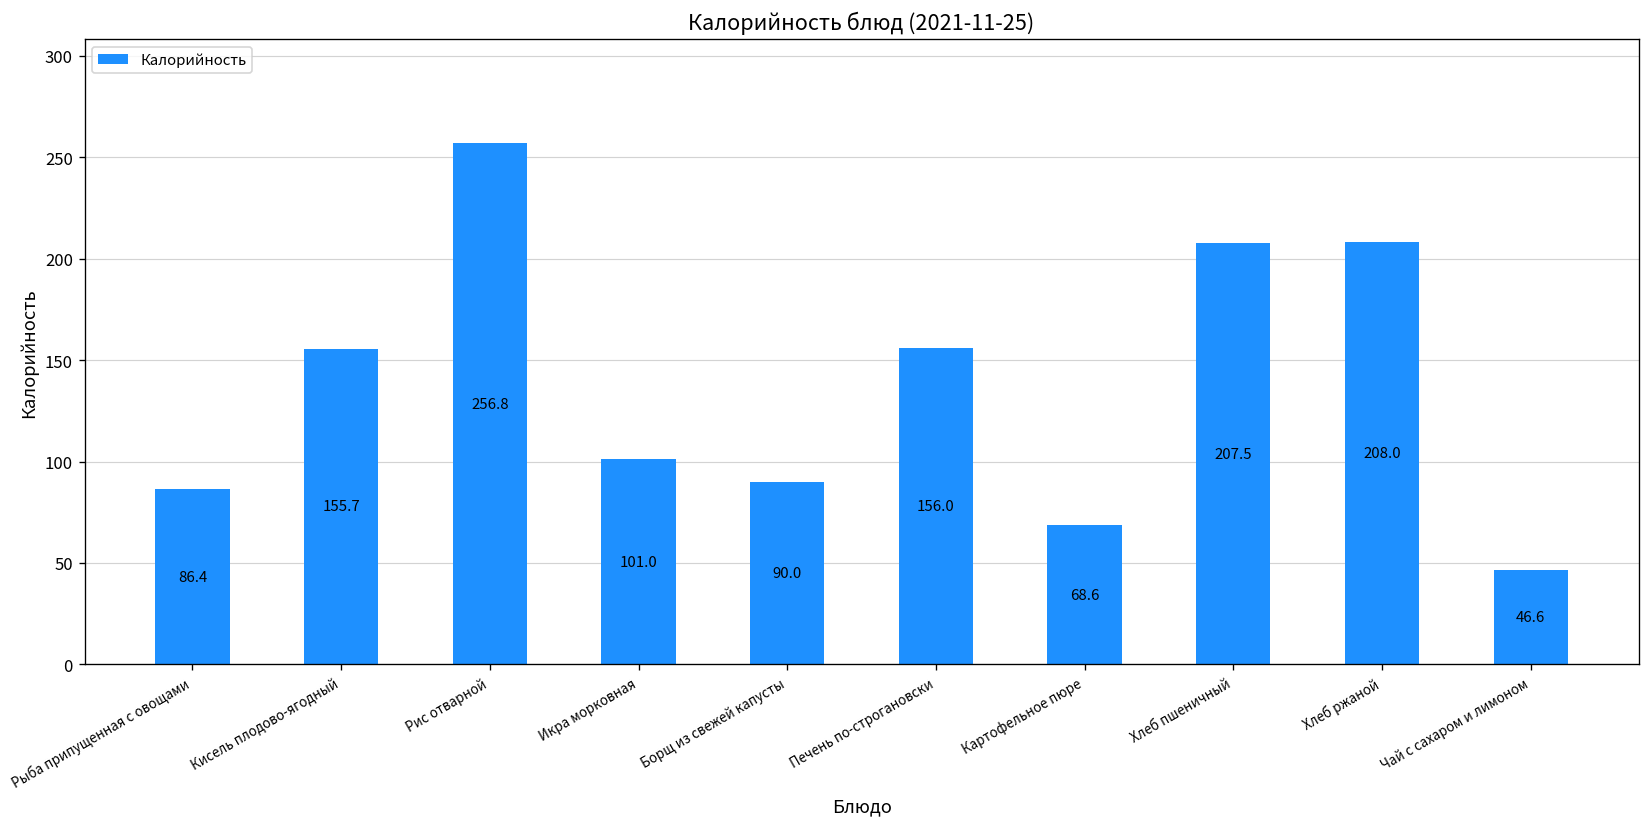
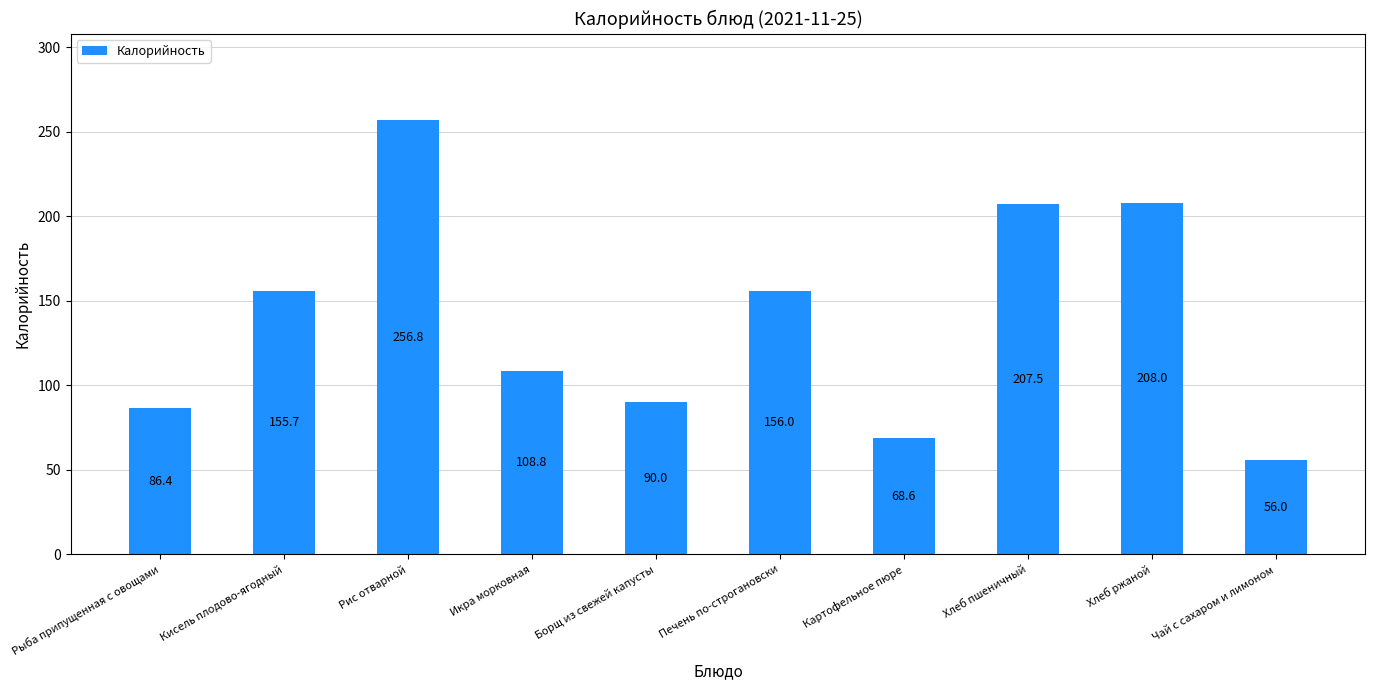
  {
    "Рыба припущенная с овощами": 86.4,
    "Кисель плодово-ягодный": 155.7,
    "Рис отварной": 256.8,
-   "Икра морковная": 101.0,
+   "Икра морковная": 108.8,
    "Борщ из свежей капусты": 90.0,
    "Печень по-строгановски": 156.0,
    "Картофельное пюре": 68.6,
    "Хлеб пшеничный": 207.5,
    "Хлеб ржаной": 208.0,
-   "Чай с сахаром и лимоном": 46.6
+   "Чай с сахаром и лимоном": 56.0
  }
